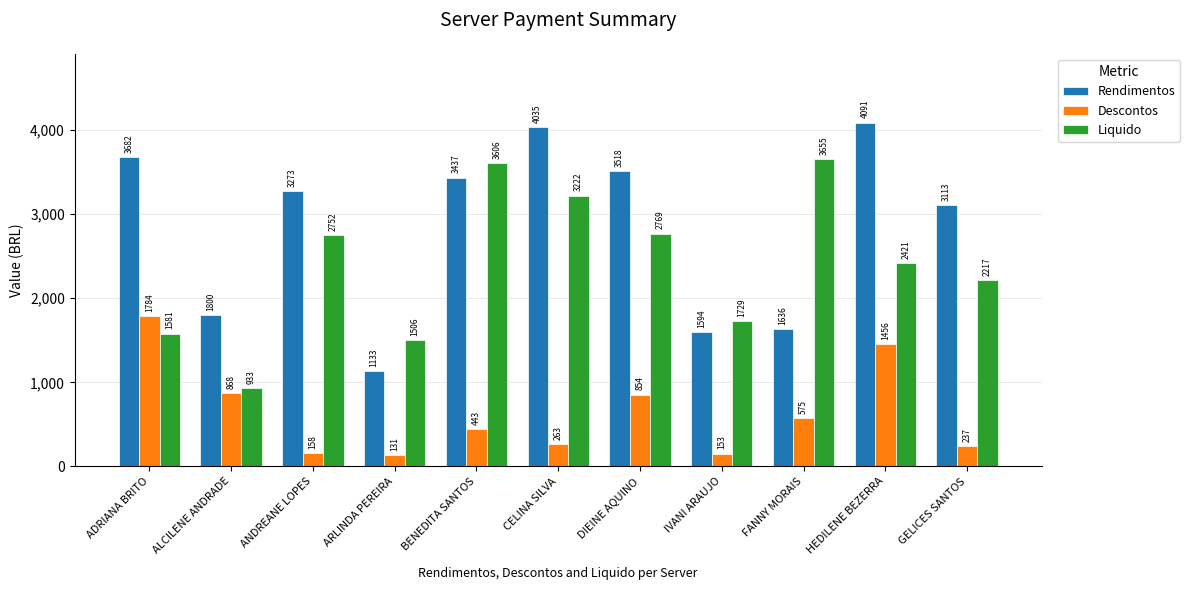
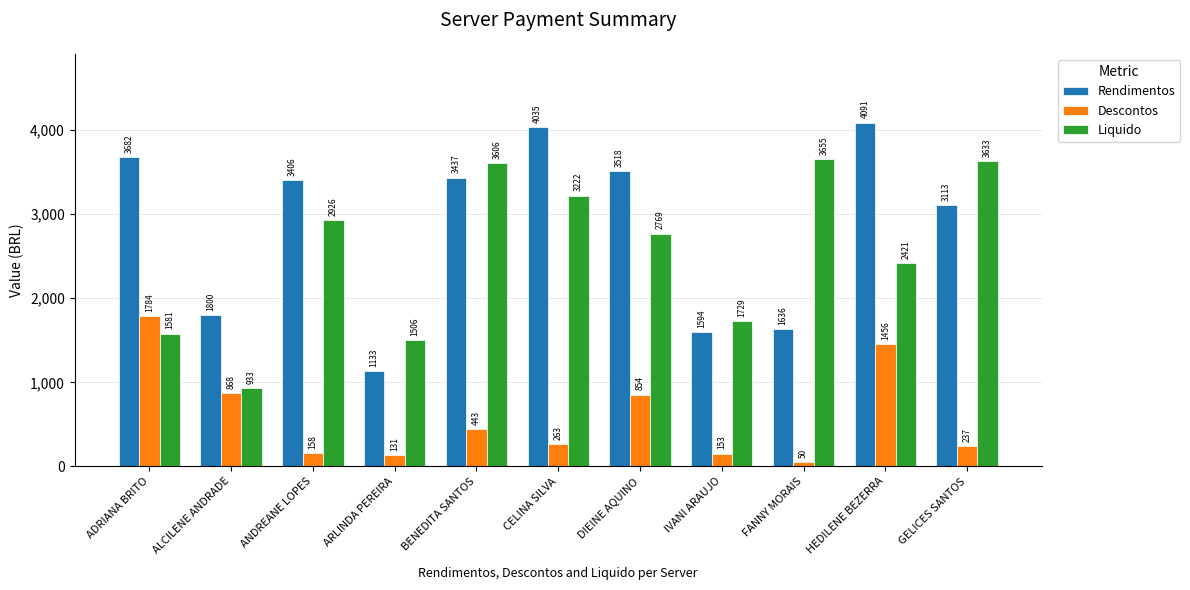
  {
    "Rendimentos": {
      "ADRIANA BRITO": 3682,
      "ALCILENE ANDRADE": 1800,
-     "ANDREANE LOPES": 3273,
+     "ANDREANE LOPES": 3406,
      "ARLINDA PEREIRA": 1133,
      "BENEDITA SANTOS": 3437,
      "CELINA SILVA": 4035,
      "DIEINE AQUINO": 3518,
      "IVANI ARAUJO": 1594,
      "FANNY MORAIS": 1636,
      "HEDILENE BEZERRA": 4091,
      "GELICES SANTOS": 3113
    },
    "Descontos": {
      "ADRIANA BRITO": 1784,
      "ALCILENE ANDRADE": 868,
      "ANDREANE LOPES": 158,
      "ARLINDA PEREIRA": 131,
      "BENEDITA SANTOS": 443,
      "CELINA SILVA": 263,
      "DIEINE AQUINO": 854,
      "IVANI ARAUJO": 153,
-     "FANNY MORAIS": 575,
+     "FANNY MORAIS": 50,
      "HEDILENE BEZERRA": 1456,
      "GELICES SANTOS": 237
    },
    "Liquido": {
      "ADRIANA BRITO": 1581,
      "ALCILENE ANDRADE": 933,
-     "ANDREANE LOPES": 2752,
+     "ANDREANE LOPES": 2926,
      "ARLINDA PEREIRA": 1506,
      "BENEDITA SANTOS": 3606,
      "CELINA SILVA": 3222,
      "DIEINE AQUINO": 2769,
      "IVANI ARAUJO": 1729,
      "FANNY MORAIS": 3655,
      "HEDILENE BEZERRA": 2421,
-     "GELICES SANTOS": 2217
+     "GELICES SANTOS": 3633
    }
  }
